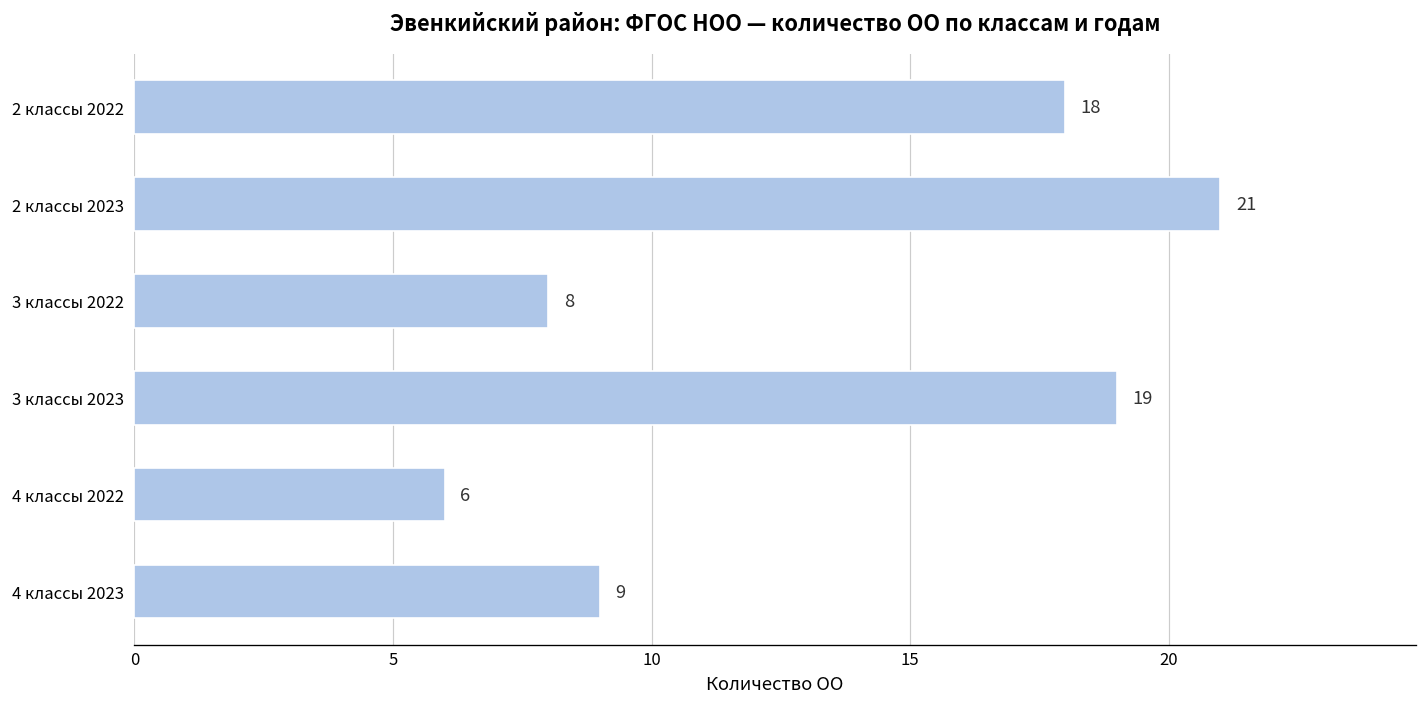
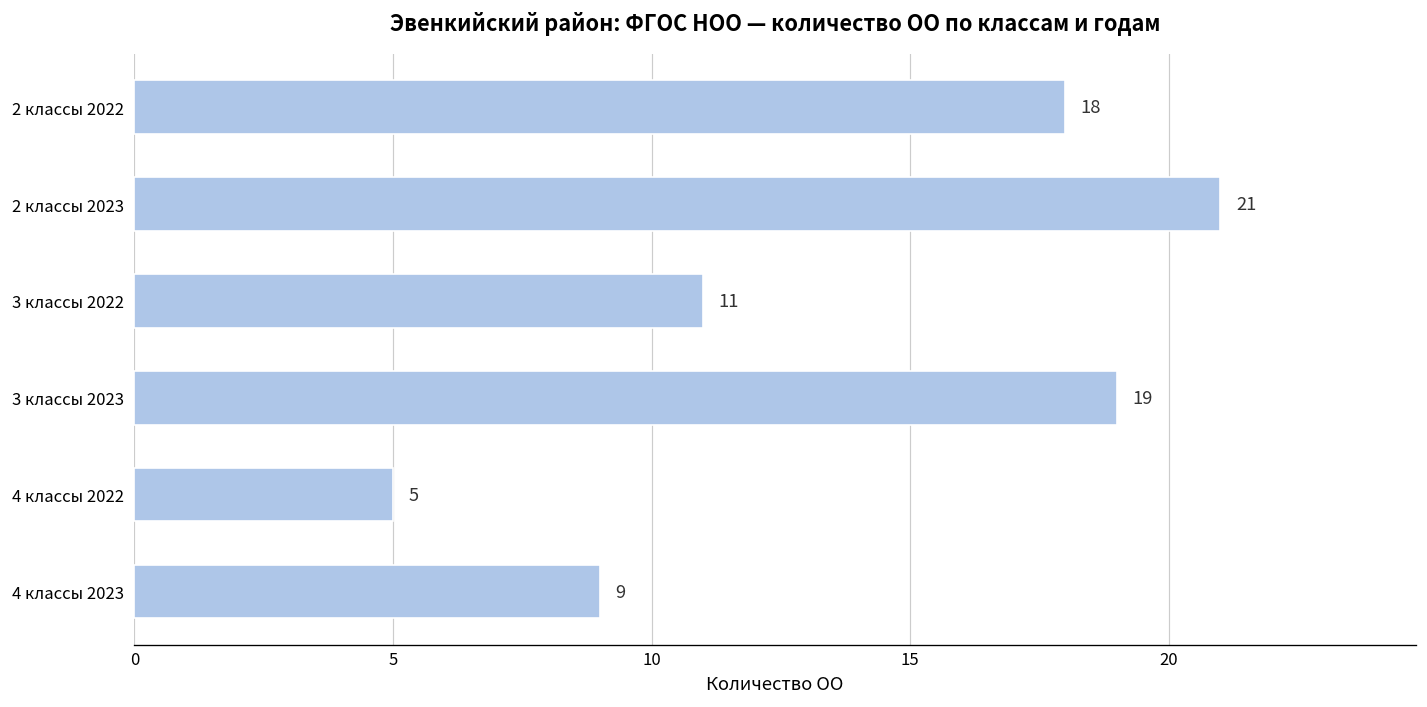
  {
    "2 классы 2022": 18,
    "2 классы 2023": 21,
-   "3 классы 2022": 8,
+   "3 классы 2022": 11,
    "3 классы 2023": 19,
-   "4 классы 2022": 6,
+   "4 классы 2022": 5,
    "4 классы 2023": 9
  }
